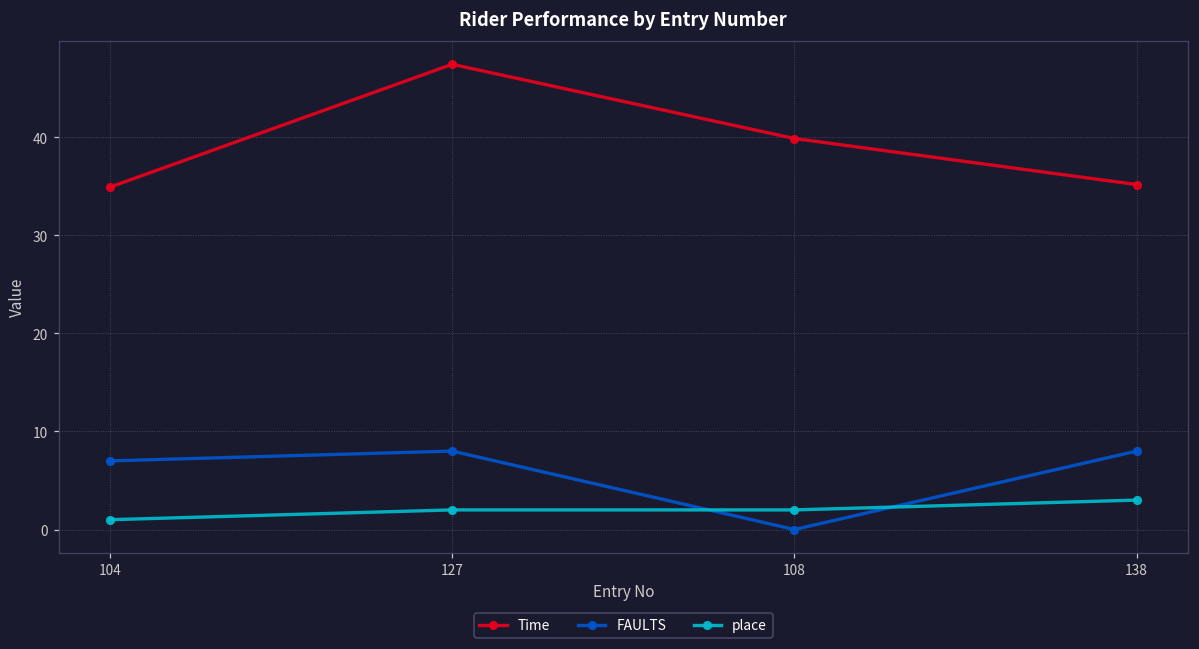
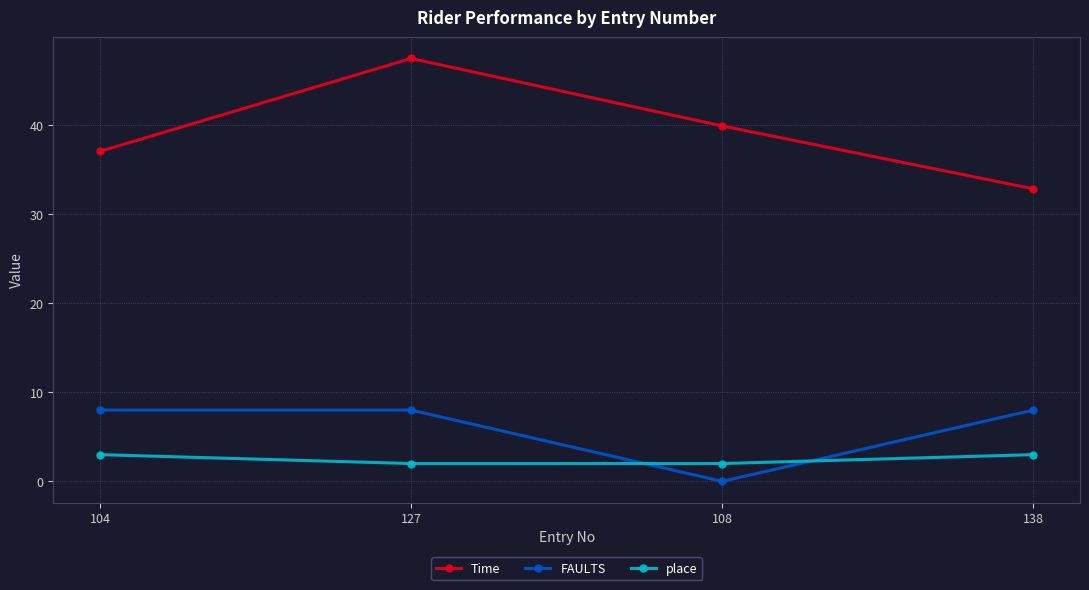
  {
    "Time": {
-     "104": 35,
+     "104": 37,
      "127": 47,
      "108": 40,
-     "138": 35
+     "138": 33
    },
    "FAULTS": {
-     "104": 7,
+     "104": 8,
      "127": 8,
      "108": 0,
      "138": 8
    },
    "place": {
-     "104": 1,
+     "104": 3,
      "127": 2,
      "108": 2,
      "138": 3
    }
  }
